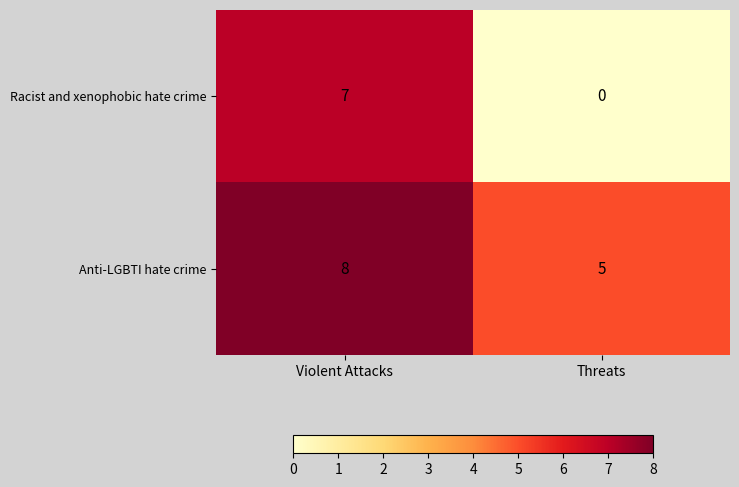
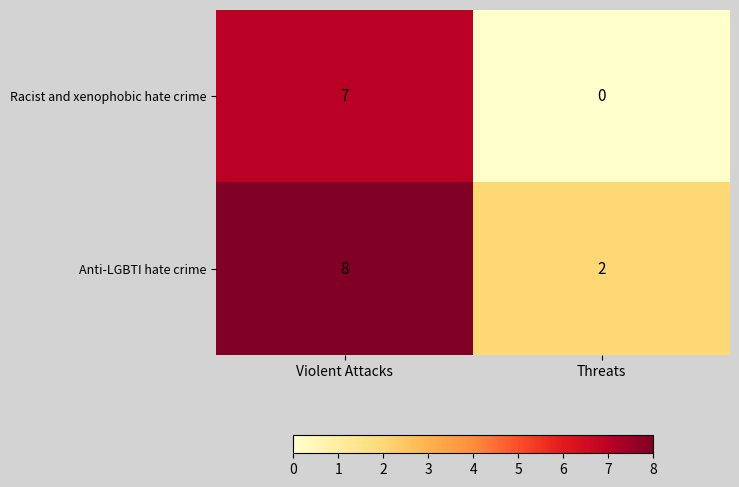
  {
    "Racist and xenophobic hate crime": {
      "Violent Attacks": 7,
      "Threats": 0
    },
    "Anti-LGBTI hate crime": {
      "Violent Attacks": 8,
-     "Threats": 5
+     "Threats": 2
    }
  }
